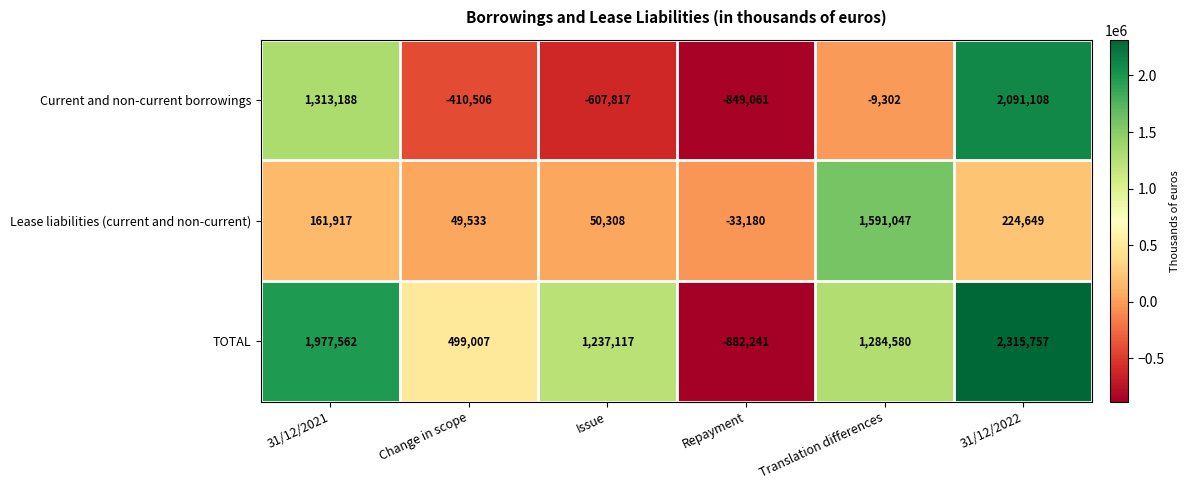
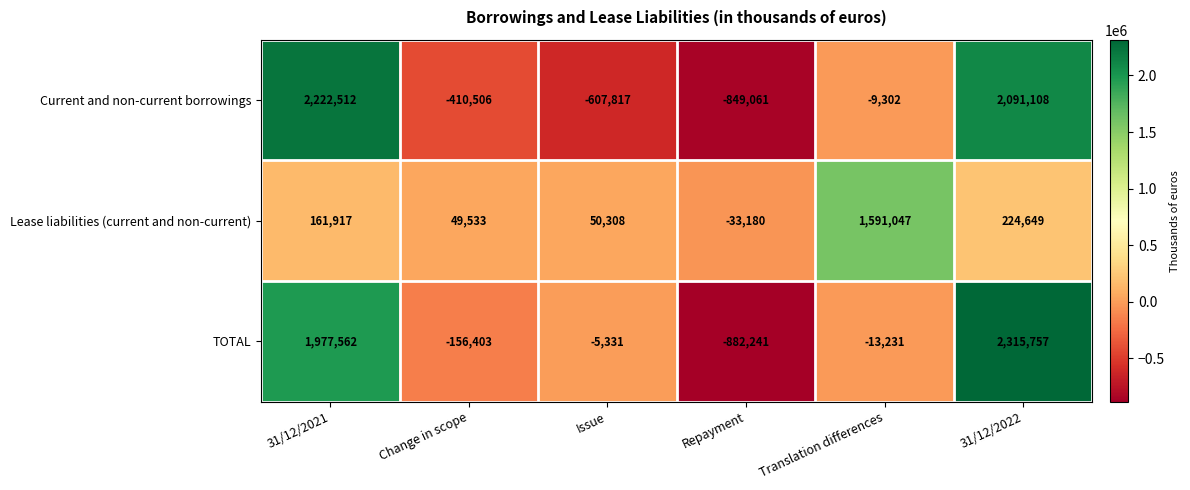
  {
    "Current and non-current borrowings": {
-     "31/12/2021": "1,313,188",
+     "31/12/2021": "2,222,512",
      "Change in scope": "-410,506",
      "Issue": "-607,817",
      "Repayment": "-849,061",
      "Translation differences": "-9,302",
      "31/12/2022": "2,091,108"
    },
    "Lease liabilities (current and non-current)": {
      "31/12/2021": "161,917",
      "Change in scope": "49,533",
      "Issue": "50,308",
      "Repayment": "-33,180",
      "Translation differences": "1,591,047",
      "31/12/2022": "224,649"
    },
    "TOTAL": {
      "31/12/2021": "1,977,562",
-     "Change in scope": "499,007",
-     "Issue": "1,237,117",
+     "Change in scope": "-156,403",
+     "Issue": "-5,331",
      "Repayment": "-882,241",
-     "Translation differences": "1,284,580",
+     "Translation differences": "-13,231",
      "31/12/2022": "2,315,757"
    }
  }
